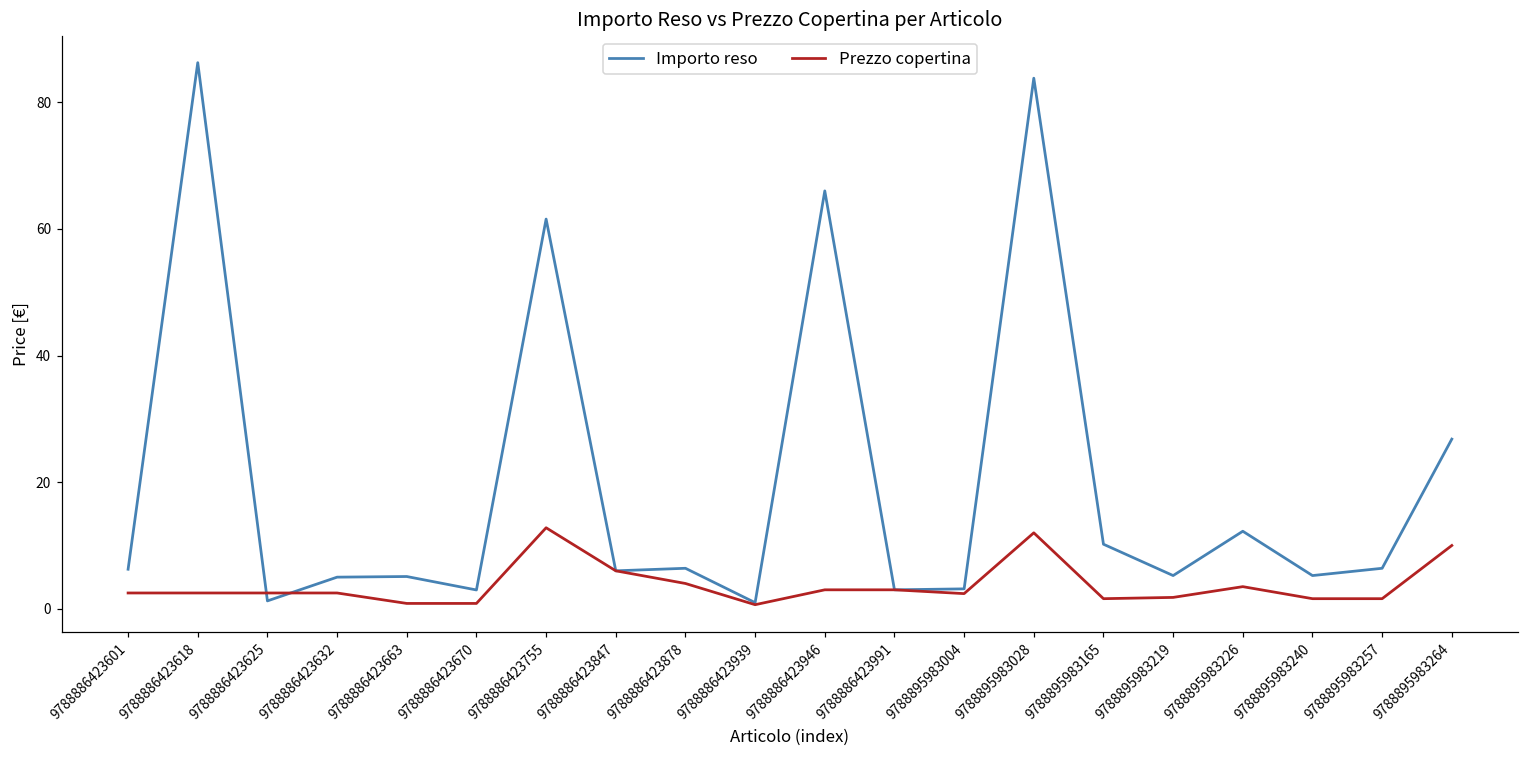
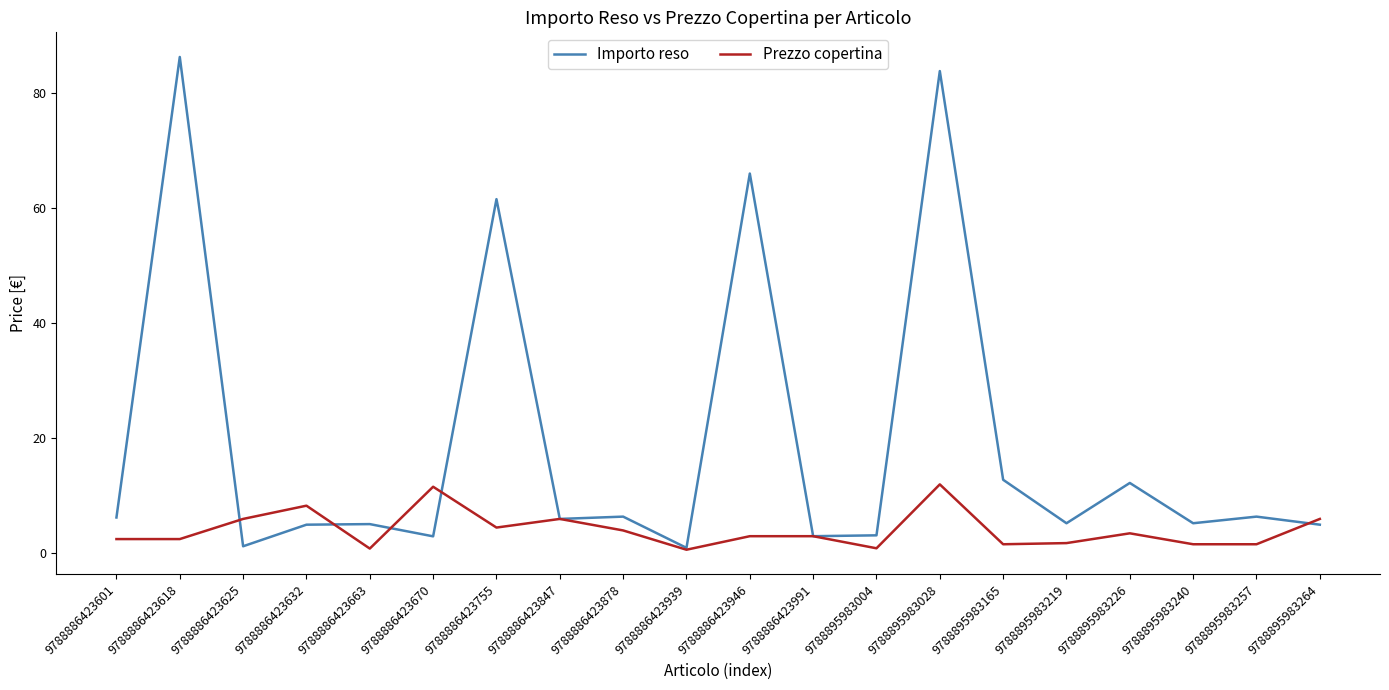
  {
    "Importo reso": {
      "9788886423601": 6,
      "9788886423618": 86,
      "9788886423625": 1,
      "9788886423632": 5,
      "9788886423663": 5,
      "9788886423670": 3,
      "9788886423755": 62,
      "9788886423878": 6,
      "9788886423946": 66,
      "9788895983004": 3,
      "9788895983028": 84,
-     "9788895983165": 10,
+     "9788895983165": 13,
      "9788895983219": 5,
      "9788895983226": 12,
      "9788895983240": 5,
      "9788895983257": 6,
-     "9788895983264": 27
+     "9788895983264": 5
    },
    "Prezzo copertina": {
      "9788886423601": 3,
      "9788886423618": 3,
-     "9788886423625": 3,
-     "9788886423632": 3,
+     "9788886423625": 6,
+     "9788886423632": 8,
      "9788886423663": 1,
-     "9788886423670": 1,
-     "9788886423755": 13,
+     "9788886423670": 12,
+     "9788886423755": 5,
      "9788886423878": 4,
      "9788886423946": 3,
-     "9788895983004": 2,
+     "9788895983004": 1,
      "9788895983028": 12,
      "9788895983165": 2,
      "9788895983219": 2,
      "9788895983226": 4,
      "9788895983240": 2,
      "9788895983257": 2,
-     "9788895983264": 10
+     "9788895983264": 6
    }
  }
